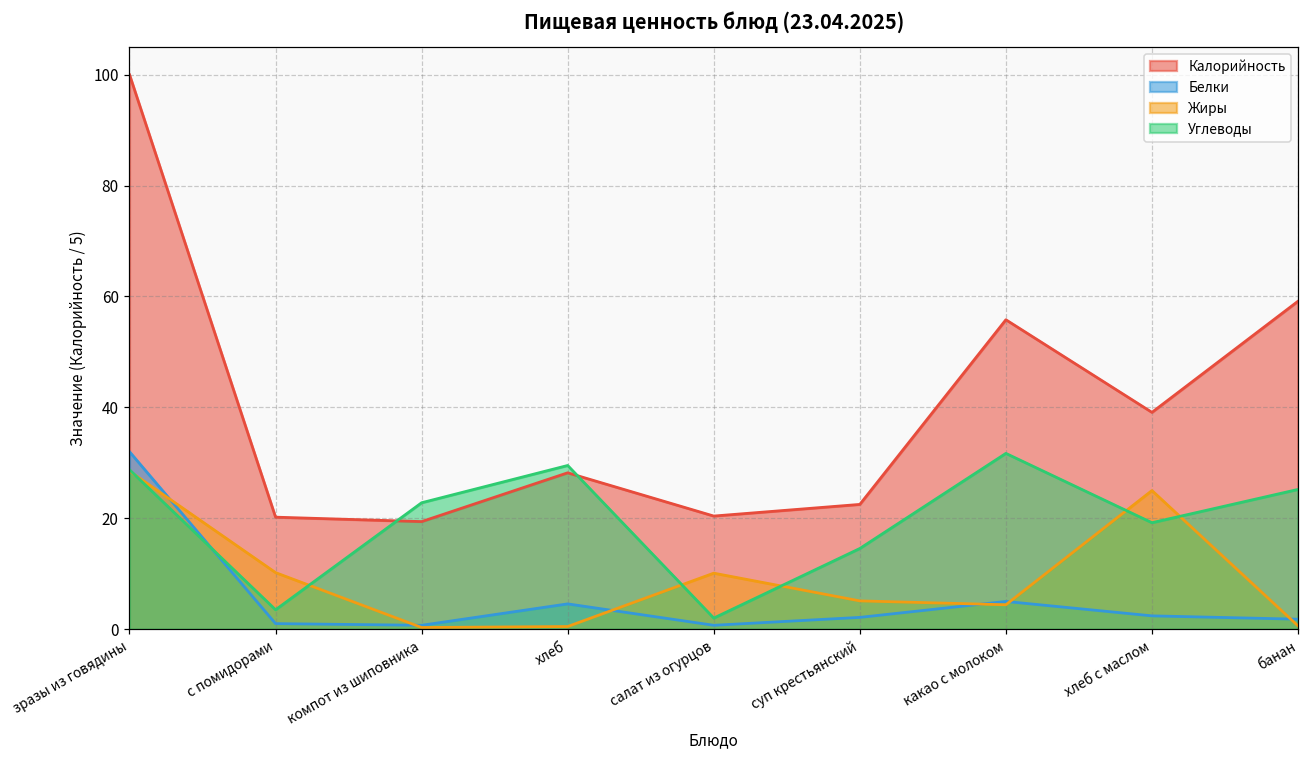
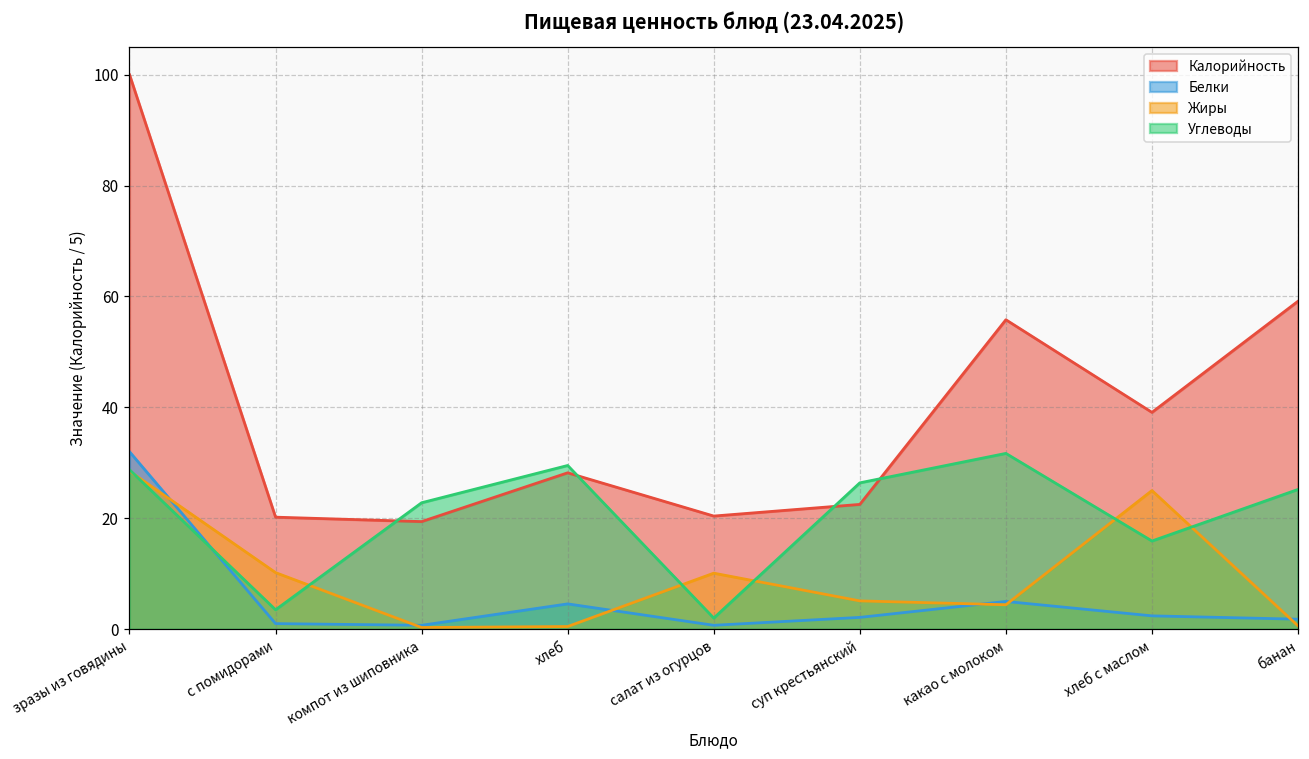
  {
    "Калорийность": {
      "зразы из говядины": 100,
      "с помидорами": 20,
      "компот из шиповника": 19,
      "хлеб": 28,
      "салат из огурцов": 20,
      "суп крестьянский": 23,
      "какао с молоком": 56,
      "хлеб с маслом": 39,
      "банан": 59
    },
    "Белки": {
      "зразы из говядины": 32,
      "с помидорами": 1,
      "хлеб": 5,
      "салат из огурцов": 1,
      "суп крестьянский": 2,
      "какао с молоком": 5,
      "хлеб с маслом": 2,
      "банан": 2
    },
    "Жиры": {
      "с помидорами": 10,
      "хлеб": 0,
      "салат из огурцов": 10,
      "суп крестьянский": 5,
      "какао с молоком": 4,
      "хлеб с маслом": 25,
      "банан": 1
    },
    "Углеводы": {
      "с помидорами": 4,
      "компот из шиповника": 23,
      "хлеб": 30,
      "салат из огурцов": 2,
-     "суп крестьянский": 15,
+     "суп крестьянский": 26,
      "какао с молоком": 32,
-     "хлеб с маслом": 19,
+     "хлеб с маслом": 16,
      "банан": 25
    }
  }
